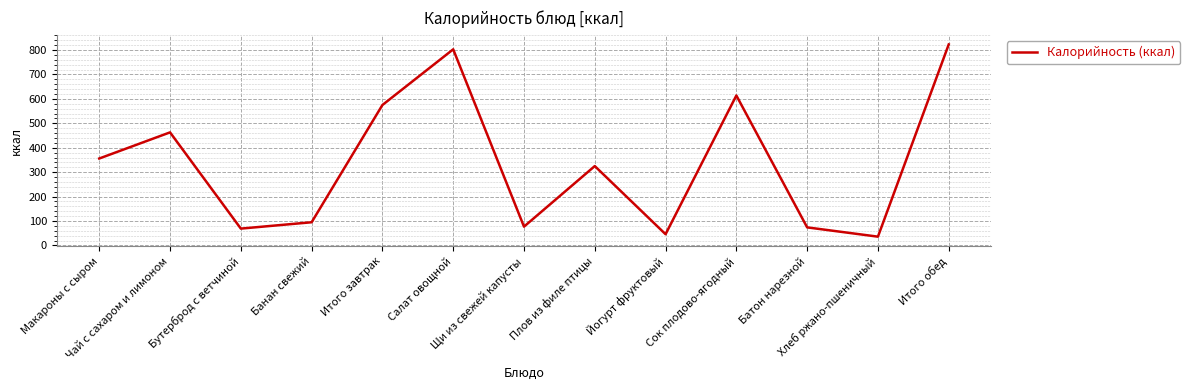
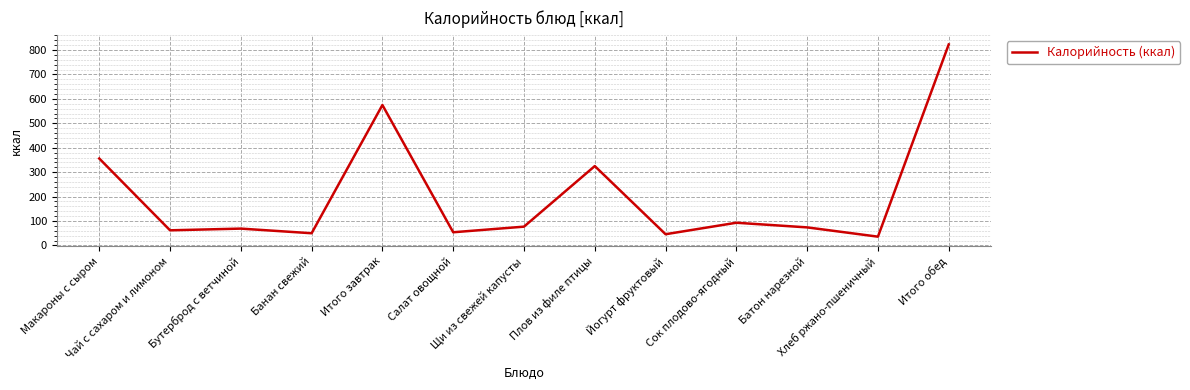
  {
    "Макароны с сыром": 360,
-   "Чай с сахаром и лимоном": 460,
+   "Чай с сахаром и лимоном": 60,
    "Бутерброд с ветчиной": 70,
-   "Банан свежий": 100,
+   "Банан свежий": 50,
    "Итого завтрак": 580,
-   "Салат овощной": 800,
+   "Салат овощной": 50,
    "Щи из свежей капусты": 80,
    "Плов из филе птицы": 330,
    "Йогурт фруктовый": 50,
-   "Сок плодово-ягодный": 610,
+   "Сок плодово-ягодный": 90,
    "Батон нарезной": 70,
    "Хлеб ржано-пшеничный": 40,
    "Итого обед": 820
  }
